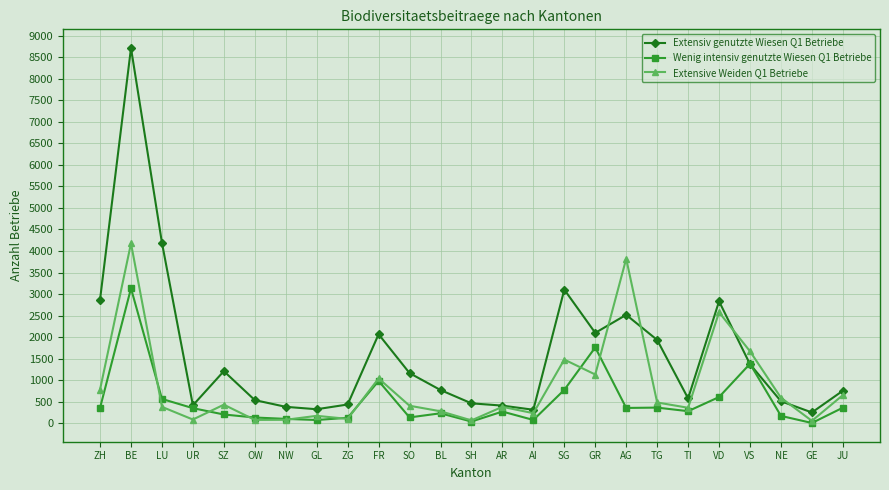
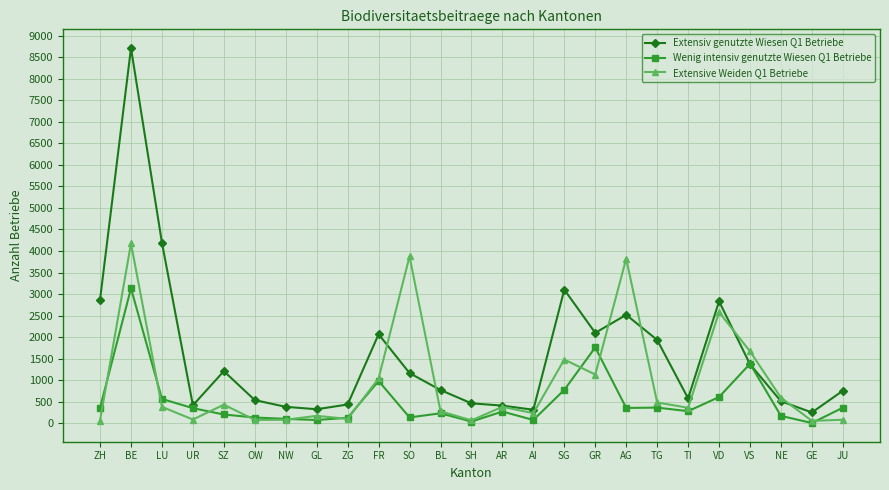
  {
    "Extensive Weiden Q1 Betriebe": {
-     "ZH": 800,
+     "ZH": 100,
      "BE": 4200,
      "LU": 400,
      "UR": 100,
      "SZ": 400,
      "GL": 200,
      "FR": 1000,
-     "SO": 400,
+     "SO": 3900,
      "AI": 200,
      "SG": 1500,
      "GR": 1100,
      "AG": 3800,
      "TG": 500,
      "TI": 400,
      "VD": 2600,
      "VS": 1700,
      "NE": 600,
-     "JU": 700
+     "JU": 100
    }
  }
